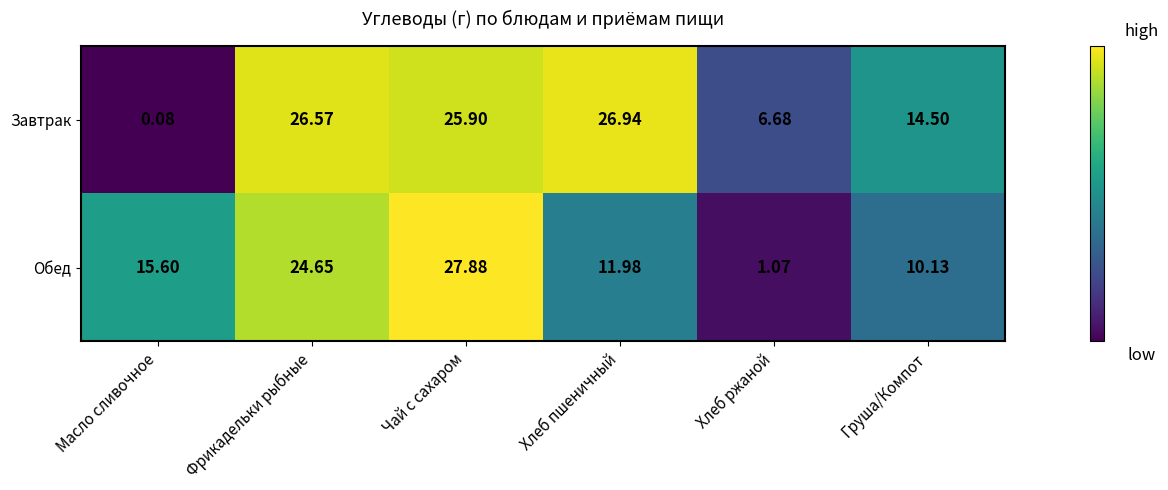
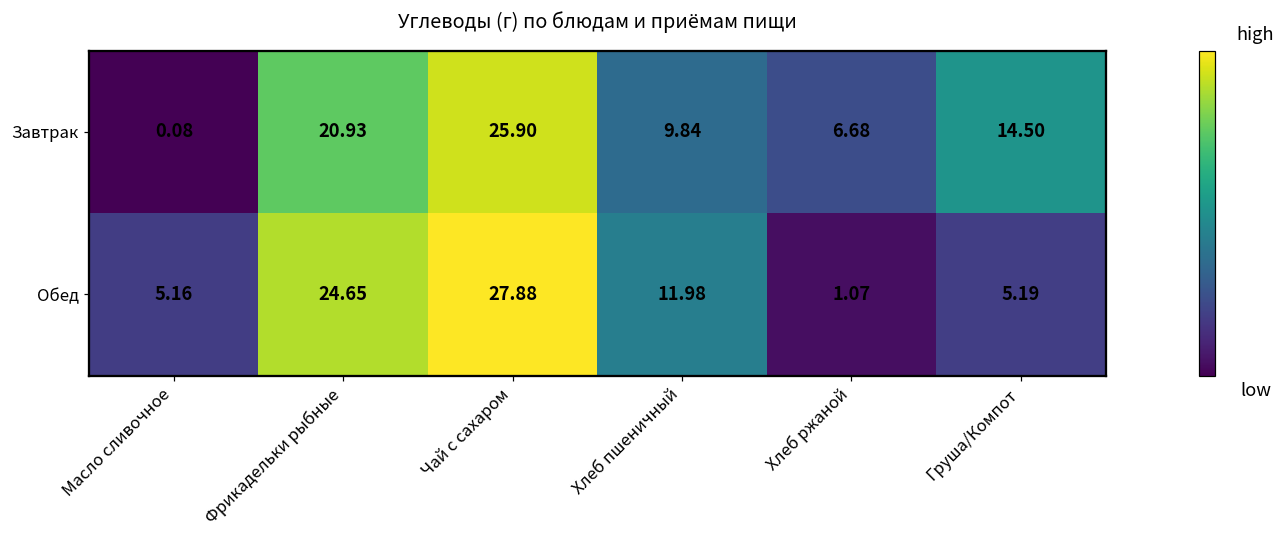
  {
    "Завтрак": {
      "Масло сливочное": 0.08,
-     "Фрикадельки рыбные": 26.57,
+     "Фрикадельки рыбные": 20.93,
      "Чай с сахаром": 25.90,
-     "Хлеб пшеничный": 26.94,
+     "Хлеб пшеничный": 9.84,
      "Хлеб ржаной": 6.68,
      "Груша/Компот": 14.50
    },
    "Обед": {
-     "Масло сливочное": 15.60,
+     "Масло сливочное": 5.16,
      "Фрикадельки рыбные": 24.65,
      "Чай с сахаром": 27.88,
      "Хлеб пшеничный": 11.98,
      "Хлеб ржаной": 1.07,
-     "Груша/Компот": 10.13
+     "Груша/Компот": 5.19
    }
  }
